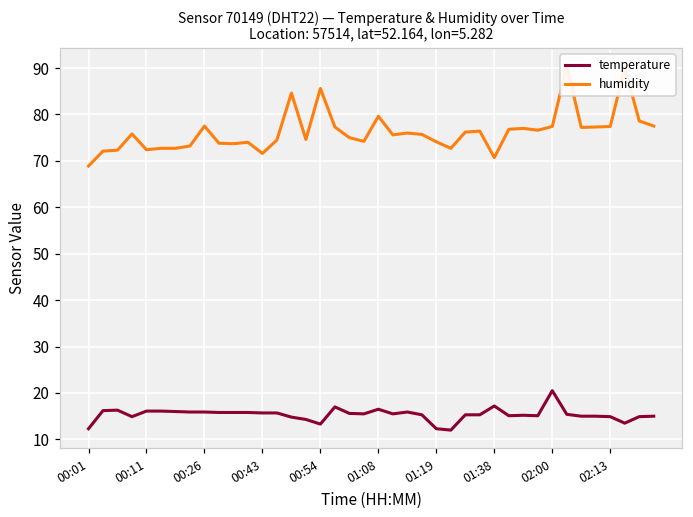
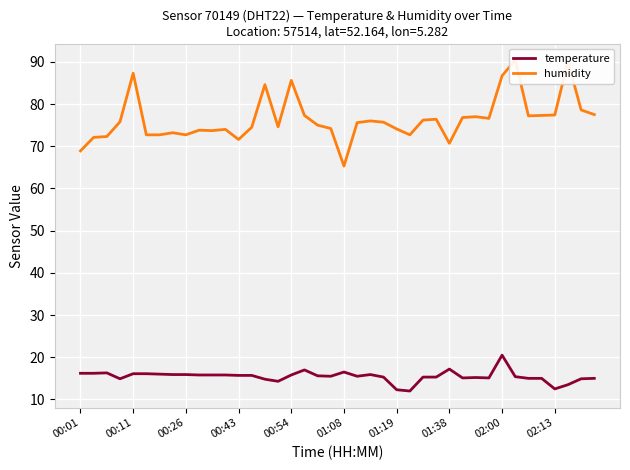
  {
    "temperature": {
-     "00:01": 12,
+     "00:01": 16,
      "00:11": 16,
      "00:26": 16,
      "00:43": 16,
-     "00:54": 13,
+     "00:54": 16,
      "01:08": 17,
      "01:19": 12,
      "01:38": 17,
      "02:00": 21,
-     "02:13": 15
+     "02:13": 13
    },
    "humidity": {
      "00:01": 69,
-     "00:11": 72,
-     "00:26": 78,
+     "00:11": 87,
+     "00:26": 73,
      "00:43": 72,
      "00:54": 86,
-     "01:08": 80,
+     "01:08": 65,
      "01:19": 74,
      "01:38": 71,
-     "02:00": 77,
+     "02:00": 87,
      "02:13": 77
    }
  }
